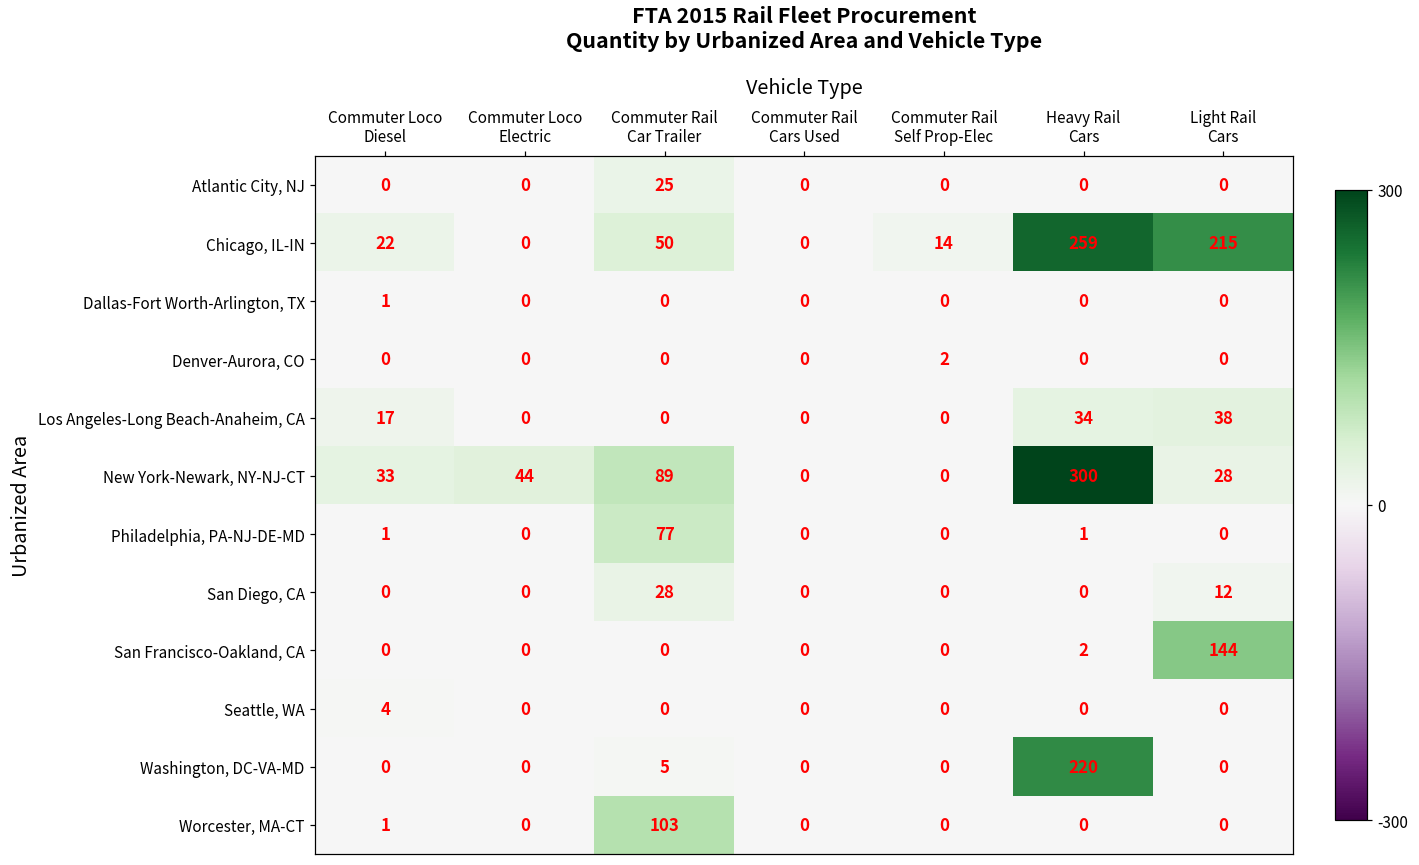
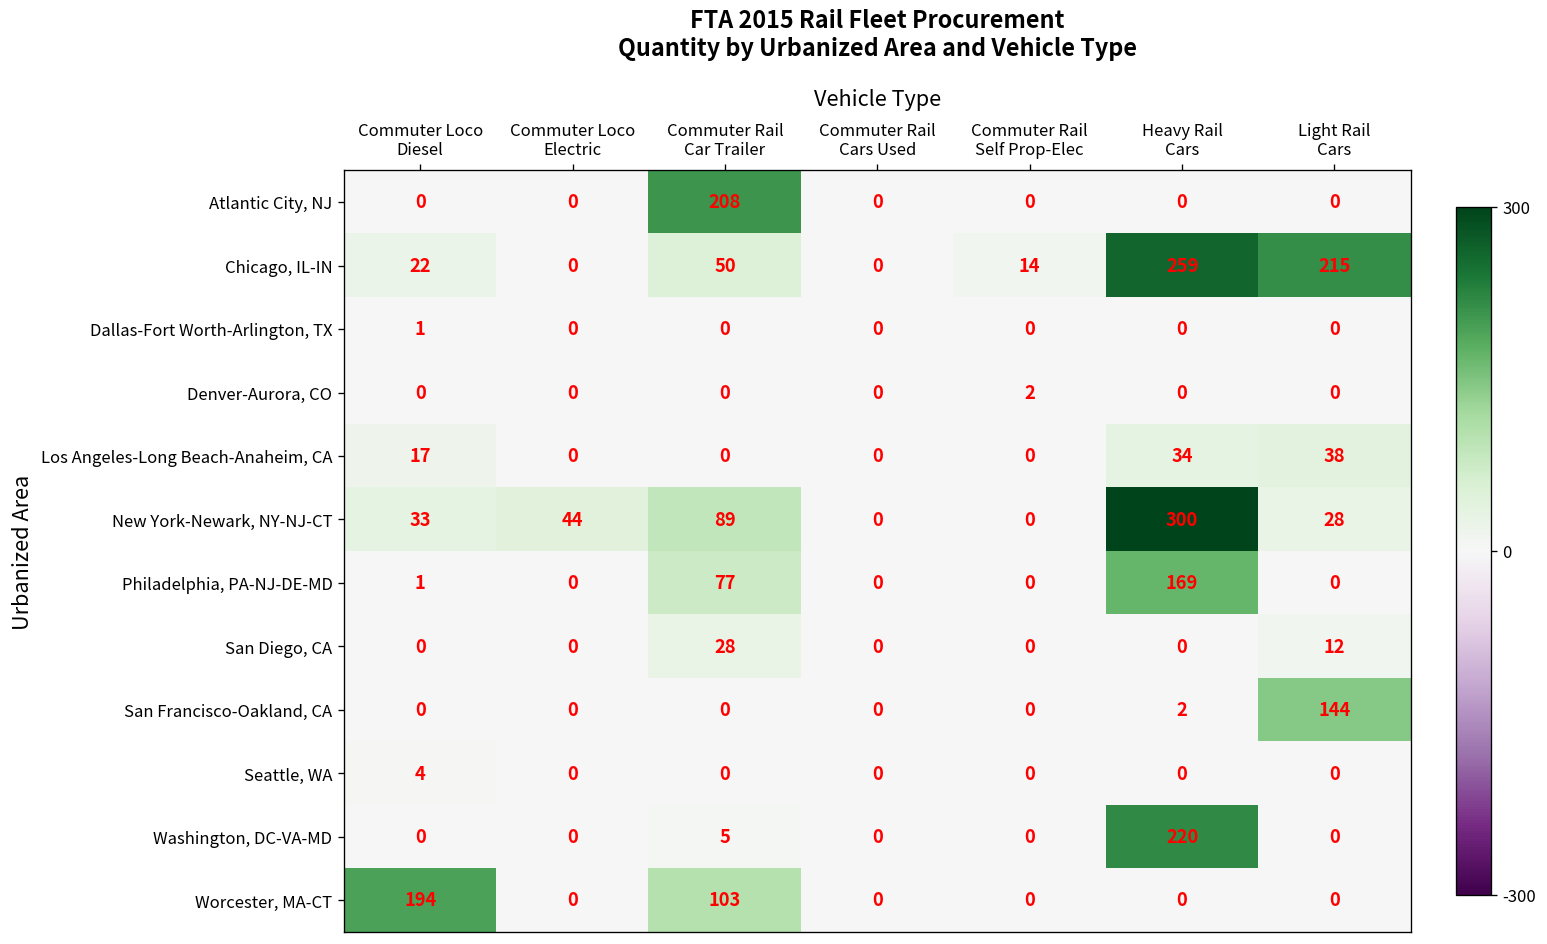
  {
    "Atlantic City, NJ": {
      "Commuter Loco Diesel": 0,
      "Commuter Loco Electric": 0,
-     "Commuter Rail Car Trailer": 25,
+     "Commuter Rail Car Trailer": 208,
      "Commuter Rail Cars Used": 0,
      "Commuter Rail Self Prop-Elec": 0,
      "Heavy Rail Cars": 0,
      "Light Rail Cars": 0
    },
    "Chicago, IL-IN": {
      "Commuter Loco Diesel": 22,
      "Commuter Loco Electric": 0,
      "Commuter Rail Car Trailer": 50,
      "Commuter Rail Cars Used": 0,
      "Commuter Rail Self Prop-Elec": 14,
      "Heavy Rail Cars": 259,
      "Light Rail Cars": 215
    },
    "Dallas-Fort Worth-Arlington, TX": {
      "Commuter Loco Diesel": 1,
      "Commuter Loco Electric": 0,
      "Commuter Rail Car Trailer": 0,
      "Commuter Rail Cars Used": 0,
      "Commuter Rail Self Prop-Elec": 0,
      "Heavy Rail Cars": 0,
      "Light Rail Cars": 0
    },
    "Denver-Aurora, CO": {
      "Commuter Loco Diesel": 0,
      "Commuter Loco Electric": 0,
      "Commuter Rail Car Trailer": 0,
      "Commuter Rail Cars Used": 0,
      "Commuter Rail Self Prop-Elec": 2,
      "Heavy Rail Cars": 0,
      "Light Rail Cars": 0
    },
    "Los Angeles-Long Beach-Anaheim, CA": {
      "Commuter Loco Diesel": 17,
      "Commuter Loco Electric": 0,
      "Commuter Rail Car Trailer": 0,
      "Commuter Rail Cars Used": 0,
      "Commuter Rail Self Prop-Elec": 0,
      "Heavy Rail Cars": 34,
      "Light Rail Cars": 38
    },
    "New York-Newark, NY-NJ-CT": {
      "Commuter Loco Diesel": 33,
      "Commuter Loco Electric": 44,
      "Commuter Rail Car Trailer": 89,
      "Commuter Rail Cars Used": 0,
      "Commuter Rail Self Prop-Elec": 0,
      "Heavy Rail Cars": 300,
      "Light Rail Cars": 28
    },
    "Philadelphia, PA-NJ-DE-MD": {
      "Commuter Loco Diesel": 1,
      "Commuter Loco Electric": 0,
      "Commuter Rail Car Trailer": 77,
      "Commuter Rail Cars Used": 0,
      "Commuter Rail Self Prop-Elec": 0,
-     "Heavy Rail Cars": 1,
+     "Heavy Rail Cars": 169,
      "Light Rail Cars": 0
    },
    "San Diego, CA": {
      "Commuter Loco Diesel": 0,
      "Commuter Loco Electric": 0,
      "Commuter Rail Car Trailer": 28,
      "Commuter Rail Cars Used": 0,
      "Commuter Rail Self Prop-Elec": 0,
      "Heavy Rail Cars": 0,
      "Light Rail Cars": 12
    },
    "San Francisco-Oakland, CA": {
      "Commuter Loco Diesel": 0,
      "Commuter Loco Electric": 0,
      "Commuter Rail Car Trailer": 0,
      "Commuter Rail Cars Used": 0,
      "Commuter Rail Self Prop-Elec": 0,
      "Heavy Rail Cars": 2,
      "Light Rail Cars": 144
    },
    "Seattle, WA": {
      "Commuter Loco Diesel": 4,
      "Commuter Loco Electric": 0,
      "Commuter Rail Car Trailer": 0,
      "Commuter Rail Cars Used": 0,
      "Commuter Rail Self Prop-Elec": 0,
      "Heavy Rail Cars": 0,
      "Light Rail Cars": 0
    },
    "Washington, DC-VA-MD": {
      "Commuter Loco Diesel": 0,
      "Commuter Loco Electric": 0,
      "Commuter Rail Car Trailer": 5,
      "Commuter Rail Cars Used": 0,
      "Commuter Rail Self Prop-Elec": 0,
      "Heavy Rail Cars": 220,
      "Light Rail Cars": 0
    },
    "Worcester, MA-CT": {
-     "Commuter Loco Diesel": 1,
+     "Commuter Loco Diesel": 194,
      "Commuter Loco Electric": 0,
      "Commuter Rail Car Trailer": 103,
      "Commuter Rail Cars Used": 0,
      "Commuter Rail Self Prop-Elec": 0,
      "Heavy Rail Cars": 0,
      "Light Rail Cars": 0
    }
  }
